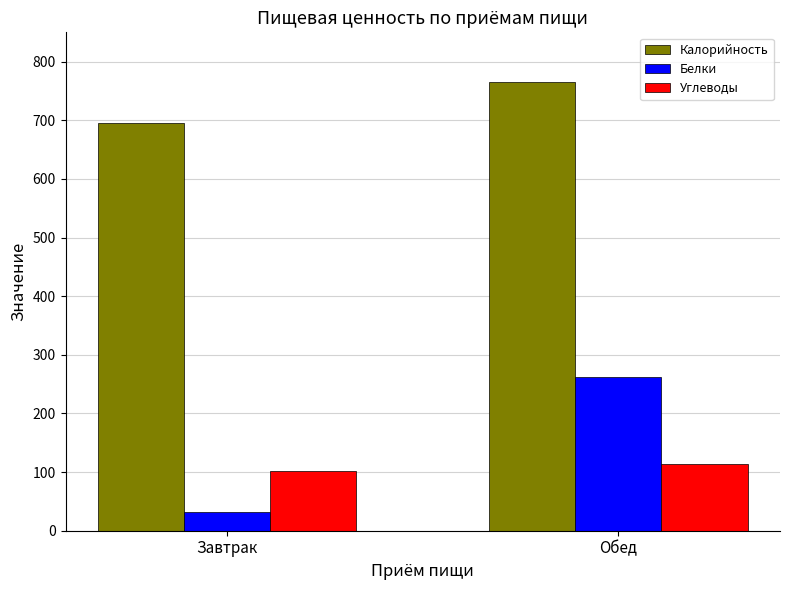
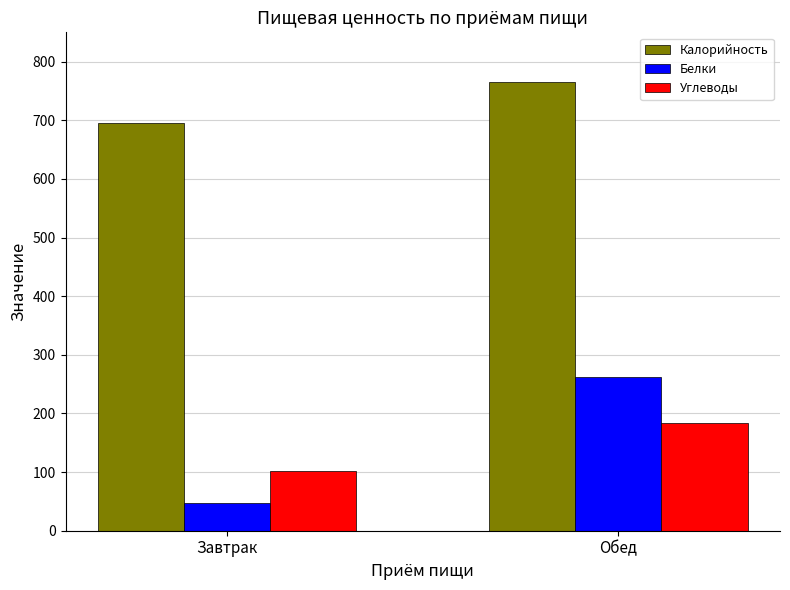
  {
    "Калорийность": {
      "Завтрак": 700,
      "Обед": 770
    },
    "Белки": {
-     "Завтрак": 30,
+     "Завтрак": 50,
      "Обед": 260
    },
    "Углеводы": {
      "Завтрак": 100,
-     "Обед": 110
+     "Обед": 180
    }
  }
